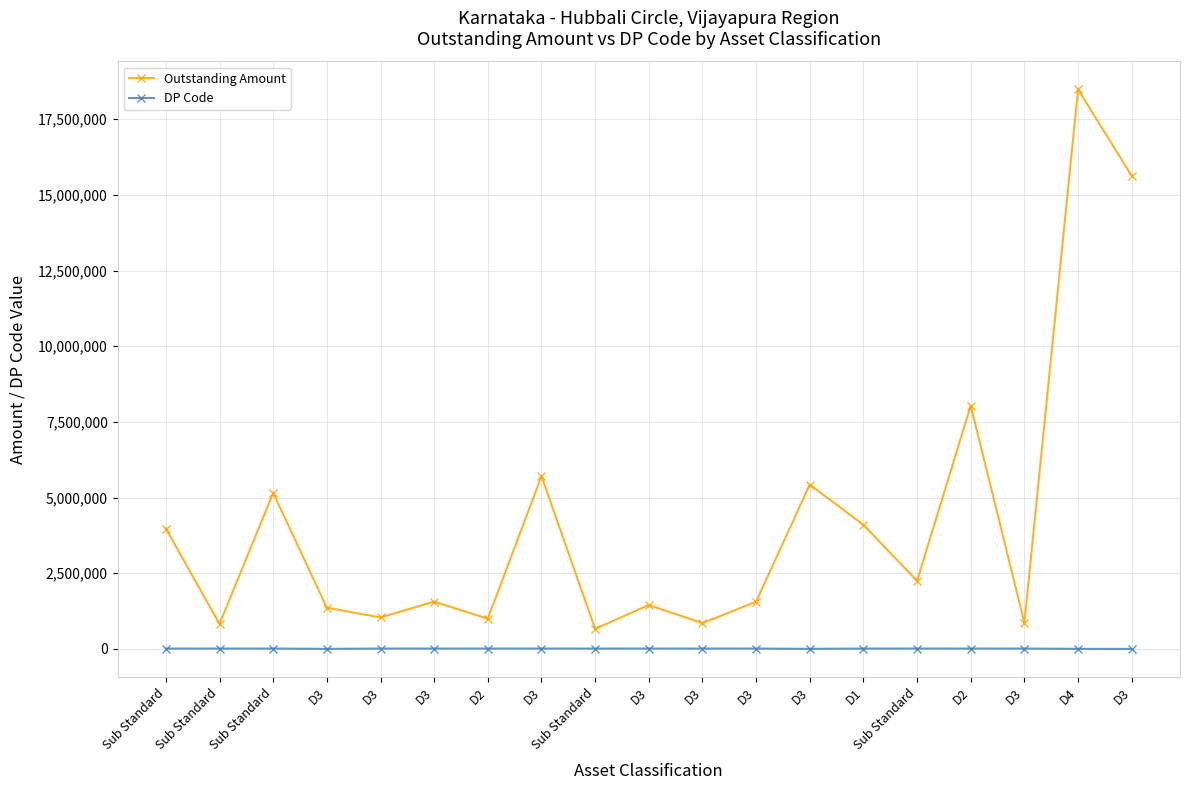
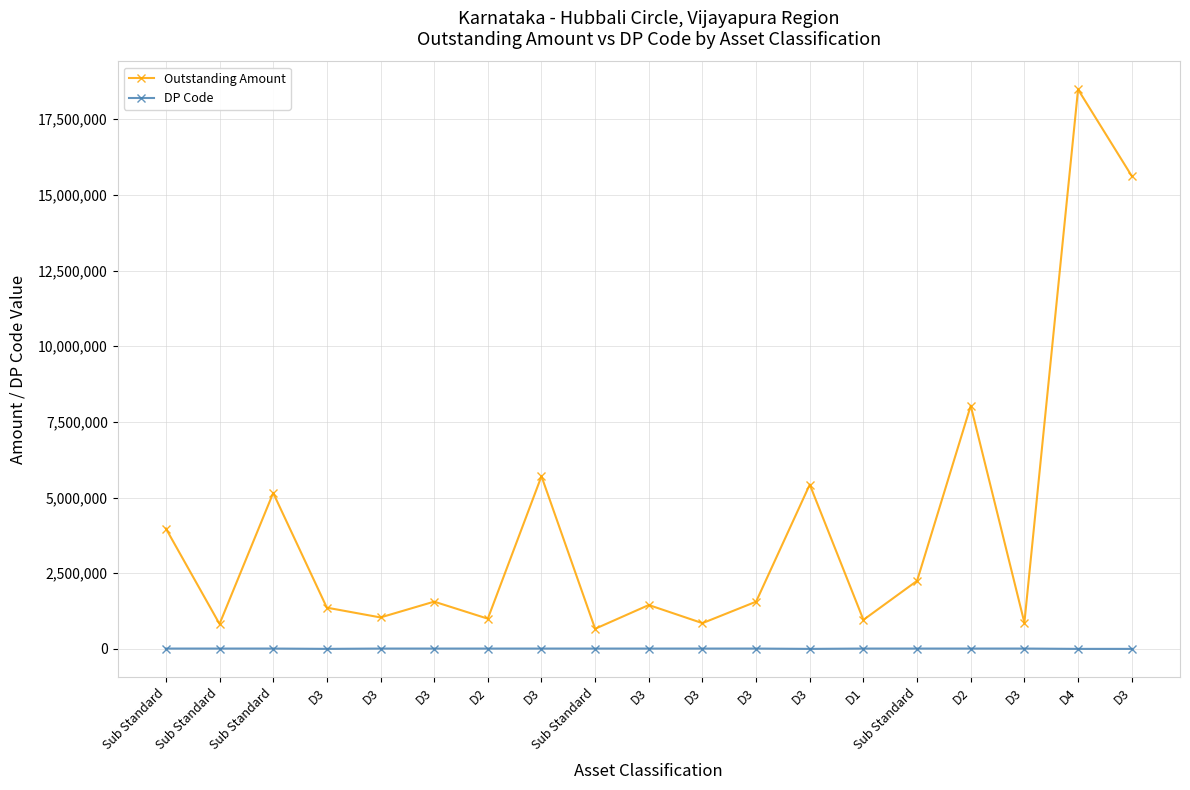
  {
    "Outstanding Amount": {
-     "D1": "4,100,000",
+     "D1": "1,000,000",
      "D4": "18,500,000"
    },
    "DP Code": {
      "D1": "0",
      "D4": "0"
    }
  }
